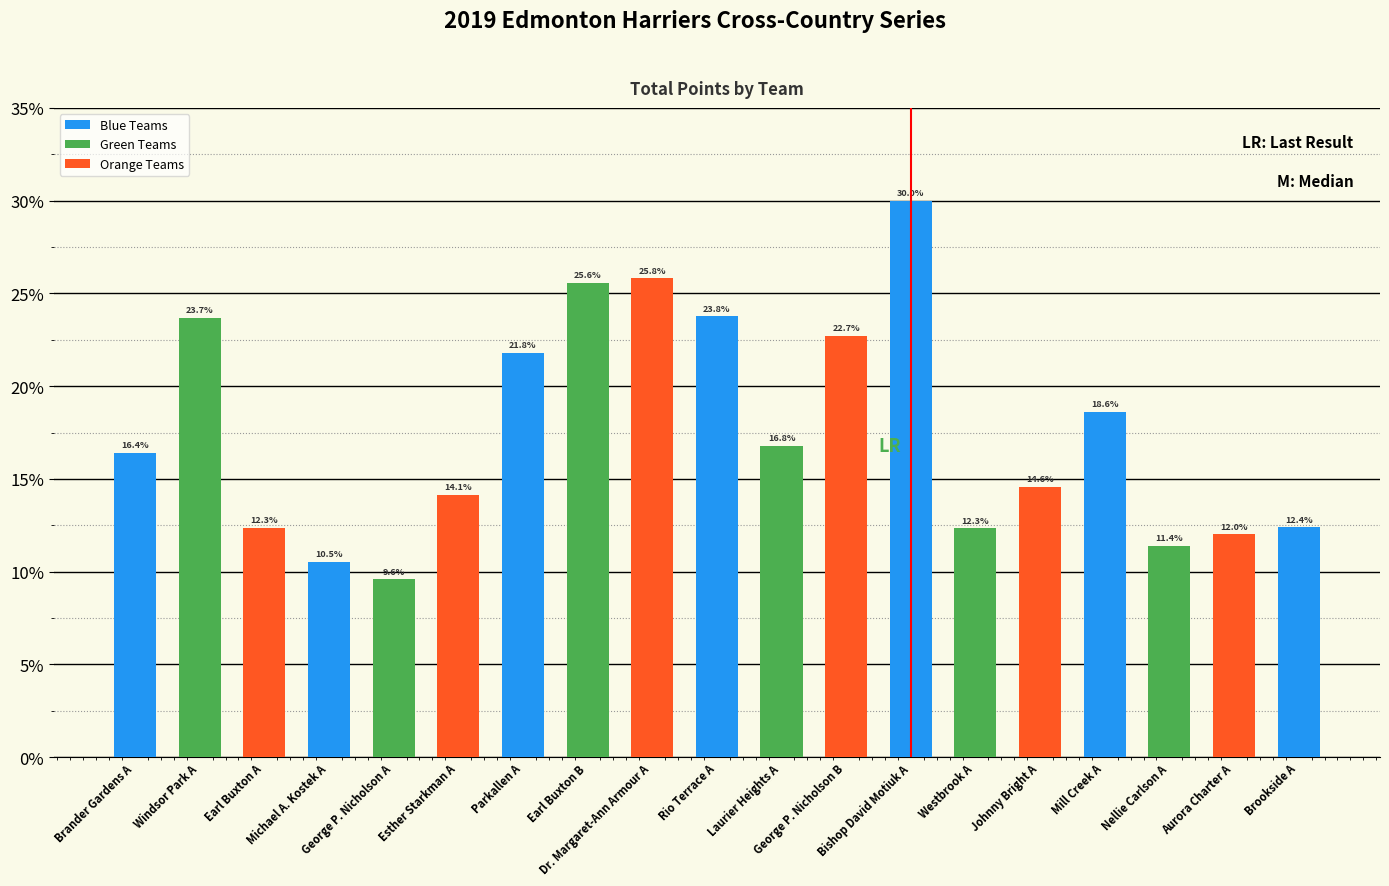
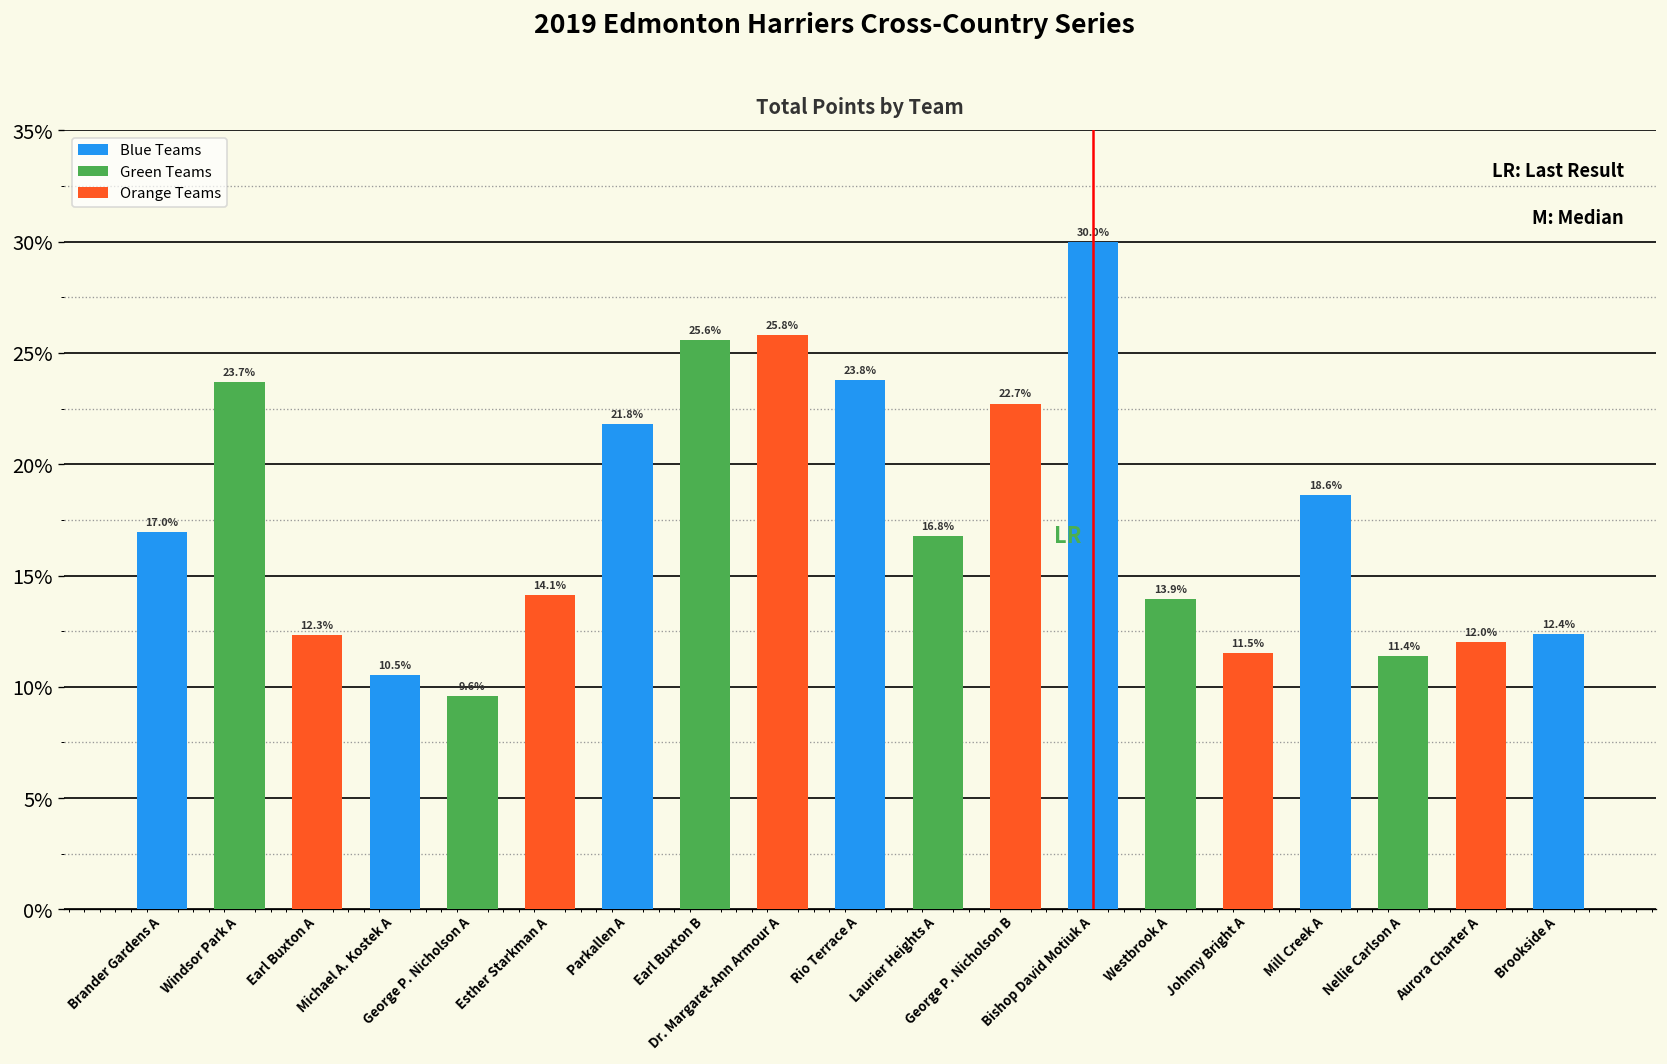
  {
-   "Brander Gardens A": "16.4%",
+   "Brander Gardens A": "17.0%",
    "Windsor Park A": "23.7%",
    "Earl Buxton A": "12.3%",
    "Michael A. Kostek A": "10.5%",
    "George P. Nicholson A": "9.6%",
    "Esther Starkman A": "14.1%",
    "Parkallen A": "21.8%",
    "Earl Buxton B": "25.6%",
    "Dr. Margaret-Ann Armour A": "25.8%",
    "Rio Terrace A": "23.8%",
    "Laurier Heights A": "16.8%",
    "George P. Nicholson B": "22.7%",
    "Bishop David Motiuk A": "30.0%",
-   "Westbrook A": "12.3%",
-   "Johnny Bright A": "14.6%",
+   "Westbrook A": "13.9%",
+   "Johnny Bright A": "11.5%",
    "Mill Creek A": "18.6%",
    "Nellie Carlson A": "11.4%",
    "Aurora Charter A": "12.0%",
    "Brookside A": "12.4%"
  }
